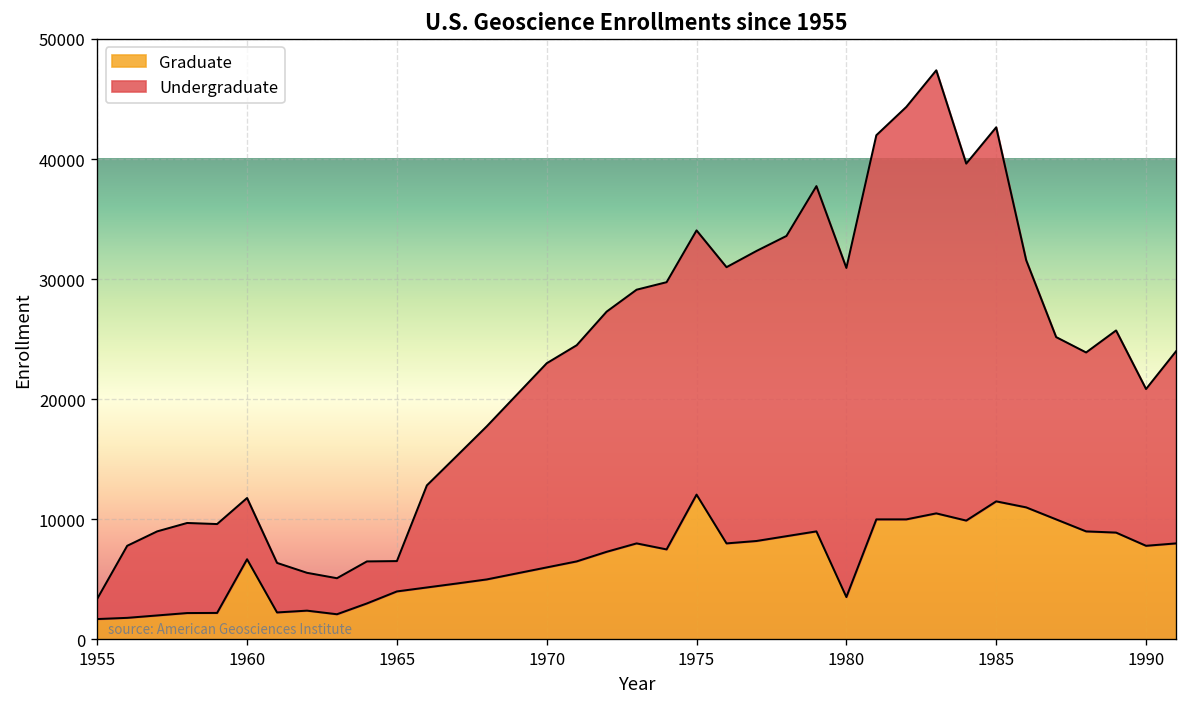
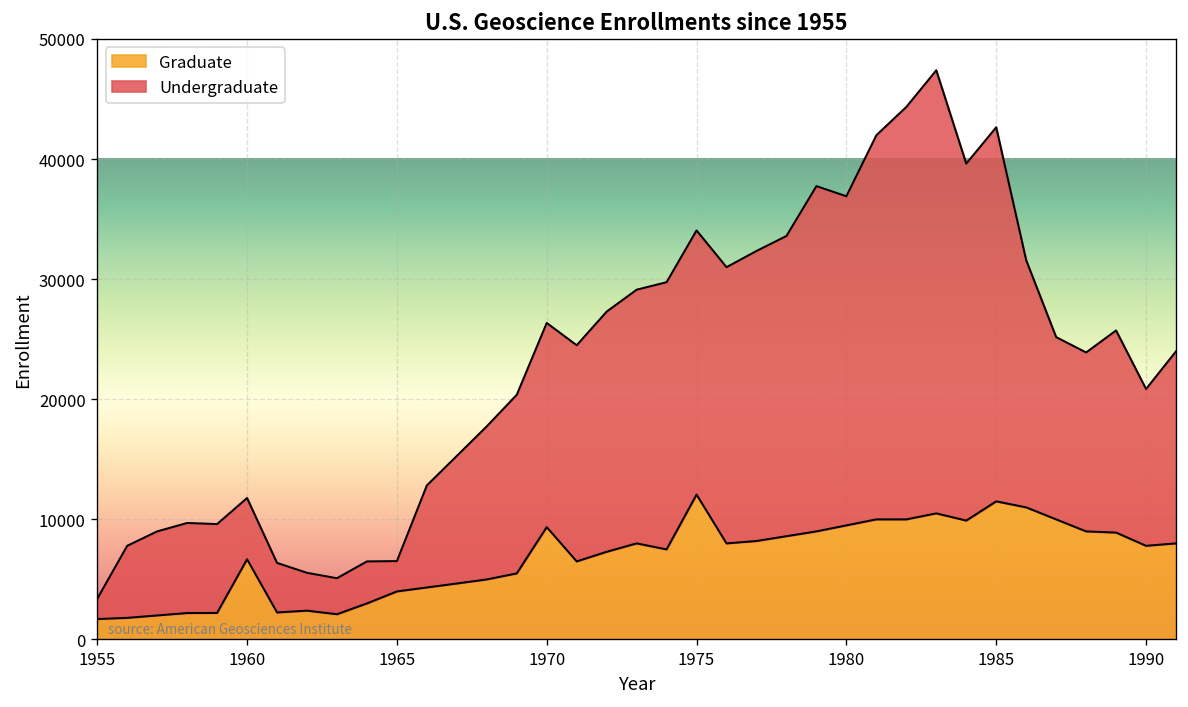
  {
    "Graduate": {
      "1955": 1700,
      "1960": 6700,
      "1965": 4000,
-     "1970": 6000,
+     "1970": 9400,
      "1975": 12100,
-     "1980": 3500,
+     "1980": 9500,
      "1985": 11500,
      "1990": 7800
    },
    "Undergraduate": {
      "1955": 1700,
      "1960": 5100,
      "1965": 2500,
      "1970": 17000,
      "1975": 22000,
      "1980": 27400,
      "1985": 31100,
      "1990": 13100
    }
  }
